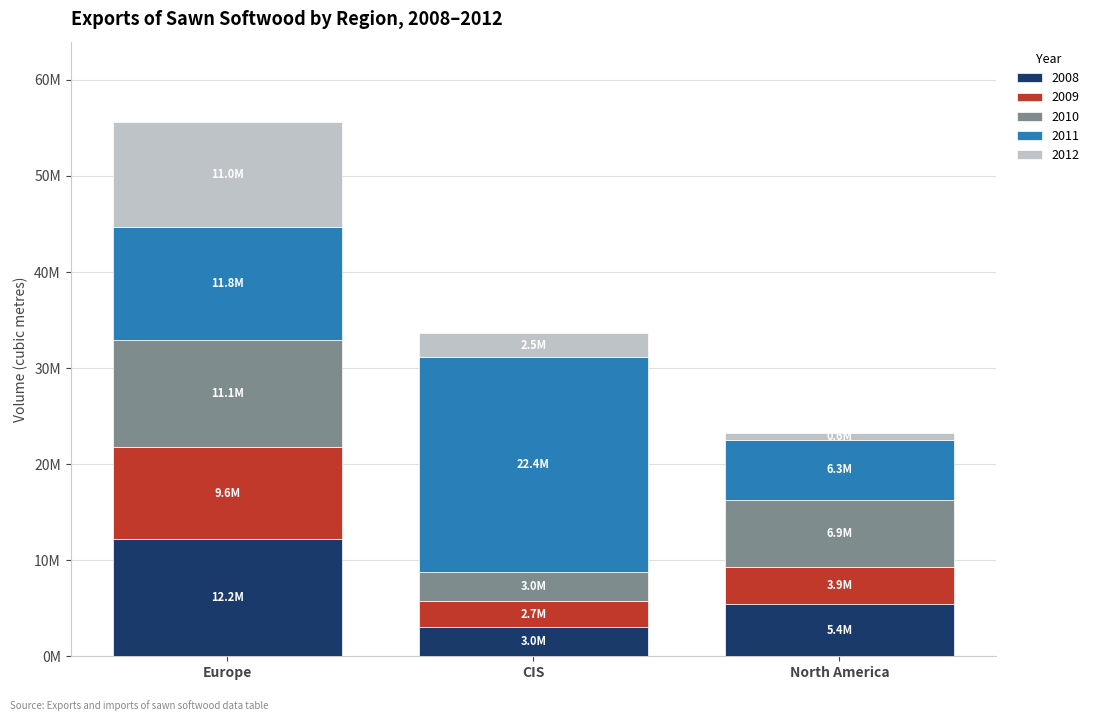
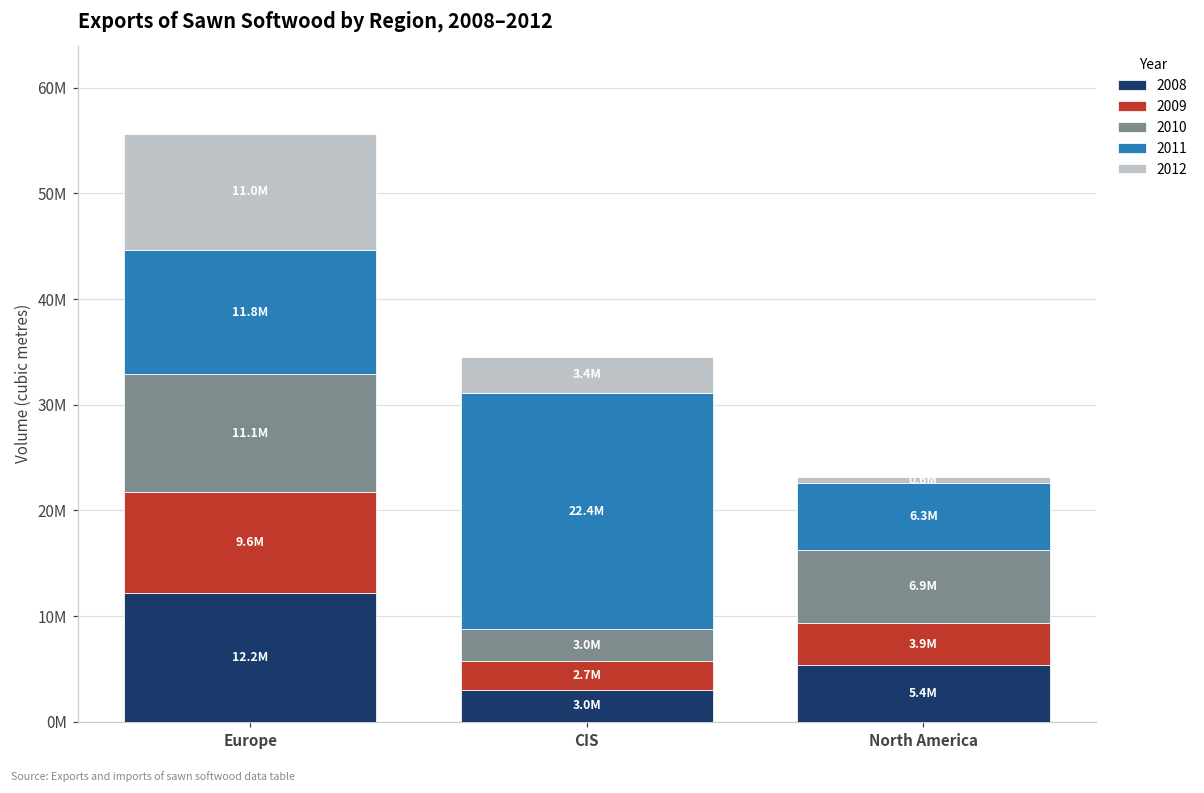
  {
    "2008": {
      "Europe": "12.2M",
      "CIS": "3.0M",
      "North America": "5.4M"
    },
    "2009": {
      "Europe": "9.6M",
      "CIS": "2.7M",
      "North America": "3.9M"
    },
    "2010": {
      "Europe": "11.1M",
      "CIS": "3.0M",
      "North America": "6.9M"
    },
    "2011": {
      "Europe": "11.8M",
      "CIS": "22.4M",
      "North America": "6.3M"
    },
    "2012": {
      "Europe": "11.0M",
-     "CIS": "2.5M"
+     "CIS": "3.4M"
    }
  }
